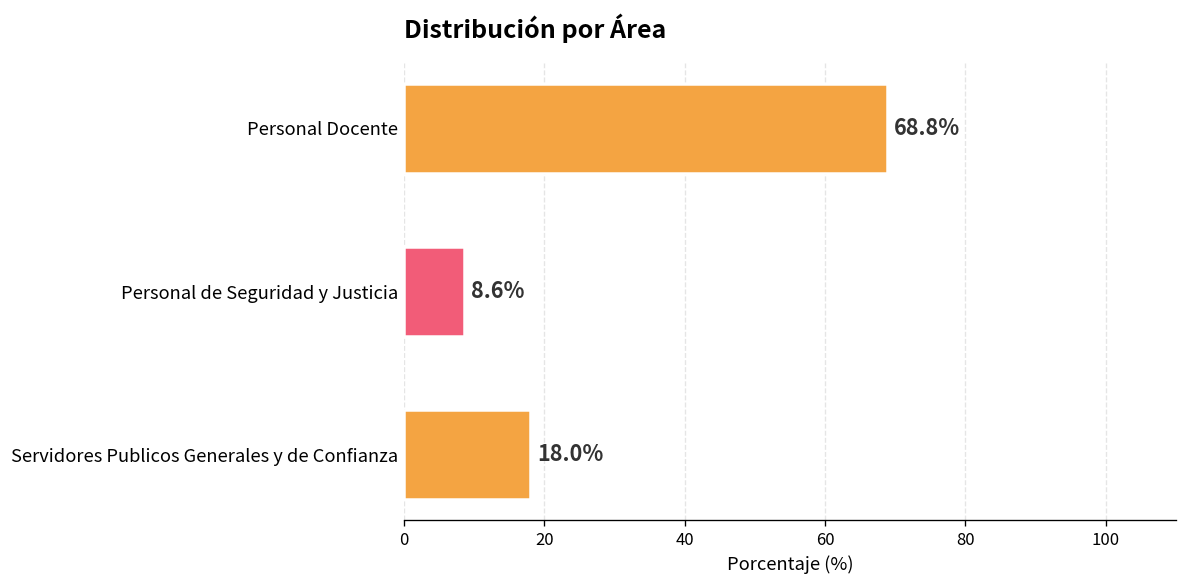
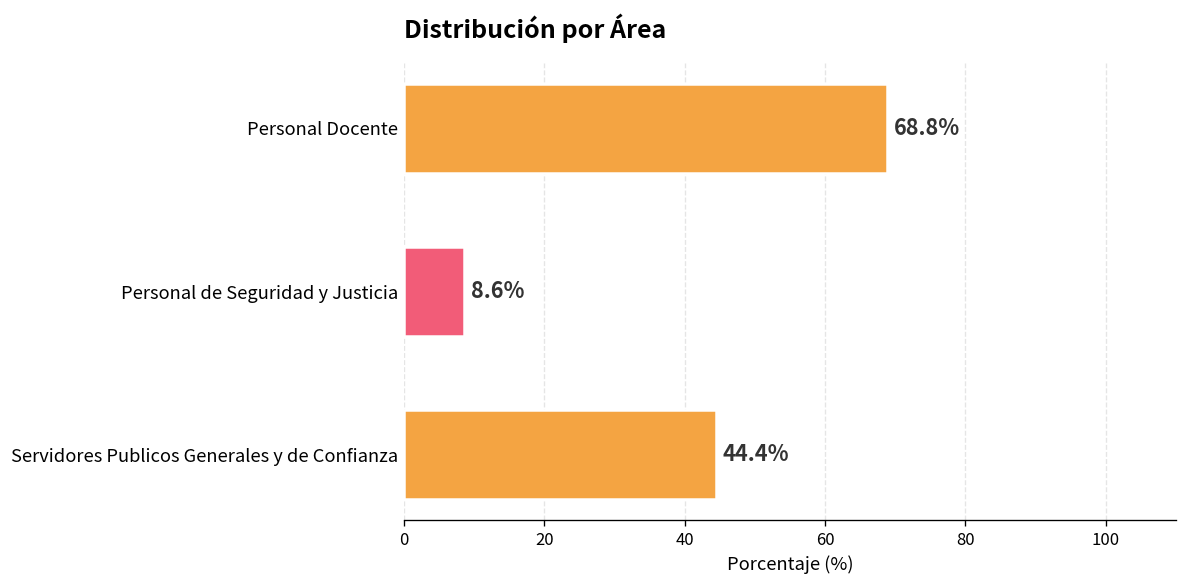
  {
    "Personal Docente": "68.8%",
    "Personal de Seguridad y Justicia": "8.6%",
-   "Servidores Publicos Generales y de Confianza": "18.0%"
+   "Servidores Publicos Generales y de Confianza": "44.4%"
  }
